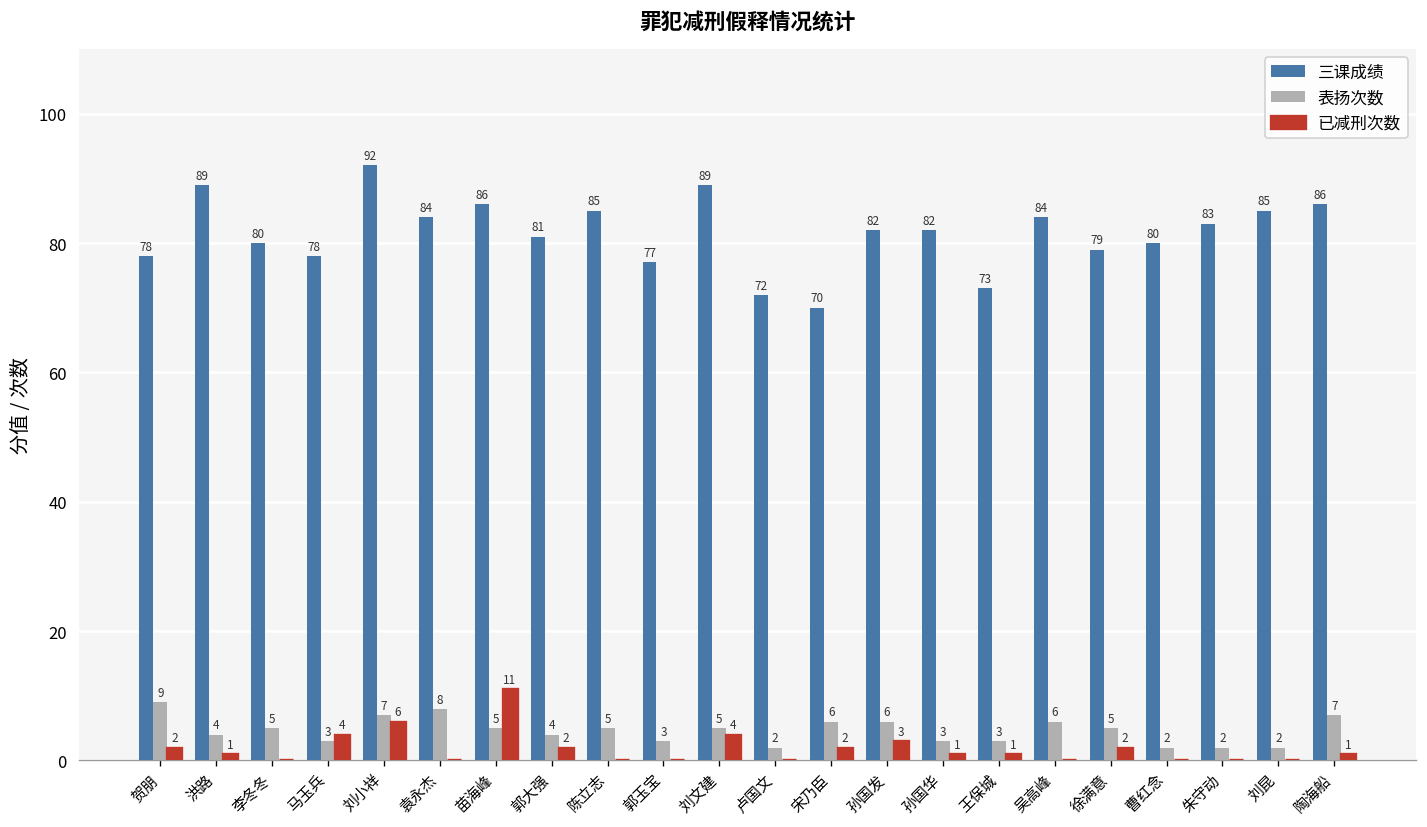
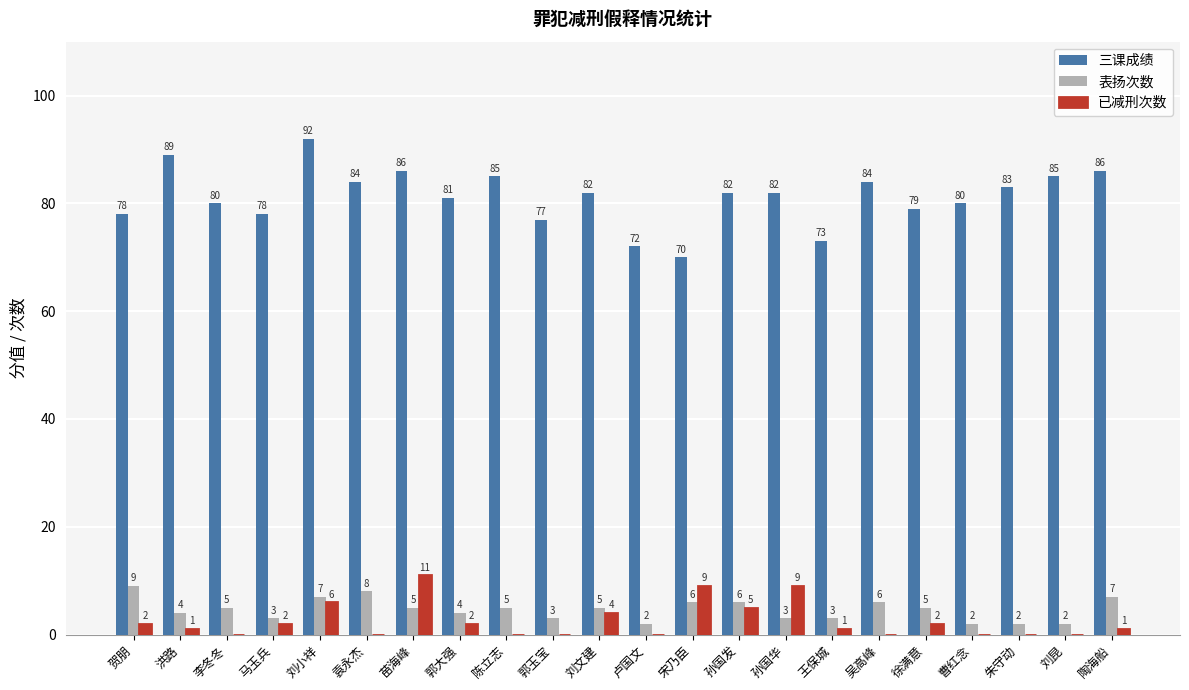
  {
    "三课成绩": {
      "贺朋": 78,
      "洪路": 89,
      "李冬冬": 80,
      "马玉兵": 78,
      "刘小祥": 92,
      "袁永杰": 84,
      "苗海峰": 86,
      "郭大强": 81,
      "陈立志": 85,
      "郭玉宝": 77,
-     "刘文建": 89,
+     "刘文建": 82,
      "卢国文": 72,
      "宋乃臣": 70,
      "孙国发": 82,
      "孙国华": 82,
      "王保城": 73,
      "吴高峰": 84,
      "徐满意": 79,
      "曹红念": 80,
      "朱守动": 83,
      "刘昆": 85,
      "陶海船": 86
    },
    "表扬次数": {
      "贺朋": 9,
      "洪路": 4,
      "李冬冬": 5,
      "马玉兵": 3,
      "刘小祥": 7,
      "袁永杰": 8,
      "苗海峰": 5,
      "郭大强": 4,
      "陈立志": 5,
      "郭玉宝": 3,
      "刘文建": 5,
      "卢国文": 2,
      "宋乃臣": 6,
      "孙国发": 6,
      "孙国华": 3,
      "王保城": 3,
      "吴高峰": 6,
      "徐满意": 5,
      "曹红念": 2,
      "朱守动": 2,
      "刘昆": 2,
      "陶海船": 7
    },
    "已减刑次数": {
      "贺朋": 2,
      "洪路": 1,
-     "马玉兵": 4,
+     "马玉兵": 2,
      "刘小祥": 6,
      "苗海峰": 11,
      "郭大强": 2,
      "刘文建": 4,
-     "宋乃臣": 2,
-     "孙国发": 3,
-     "孙国华": 1,
+     "宋乃臣": 9,
+     "孙国发": 5,
+     "孙国华": 9,
      "王保城": 1,
      "徐满意": 2,
      "陶海船": 1
    }
  }
